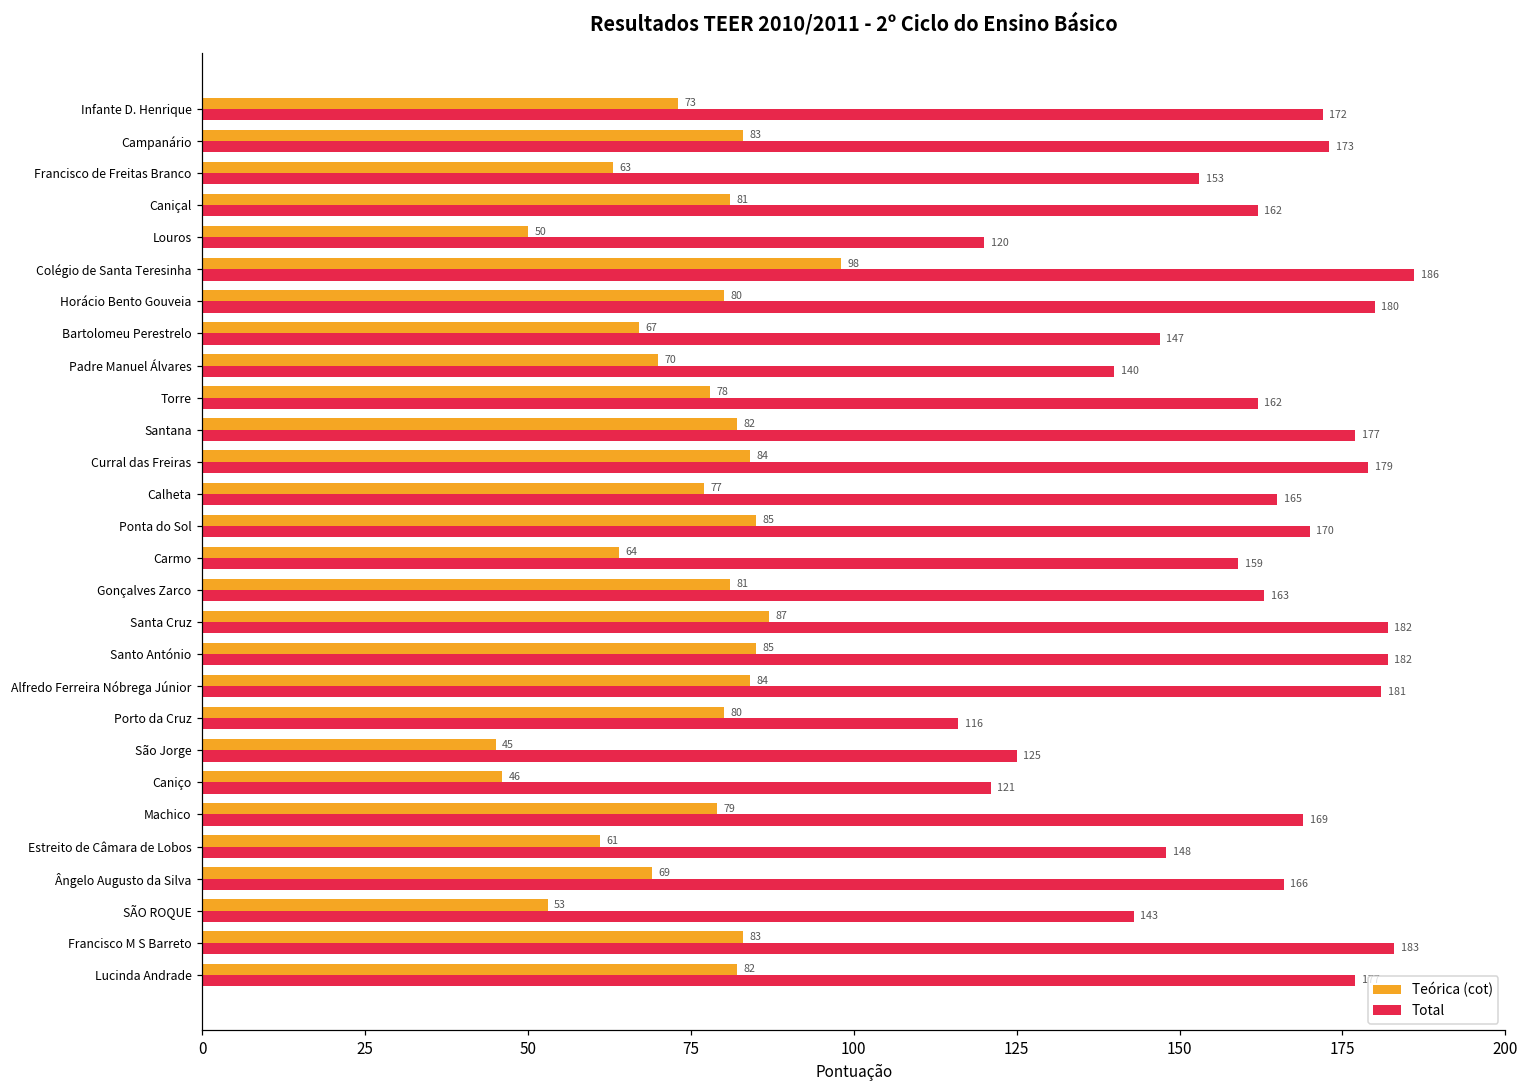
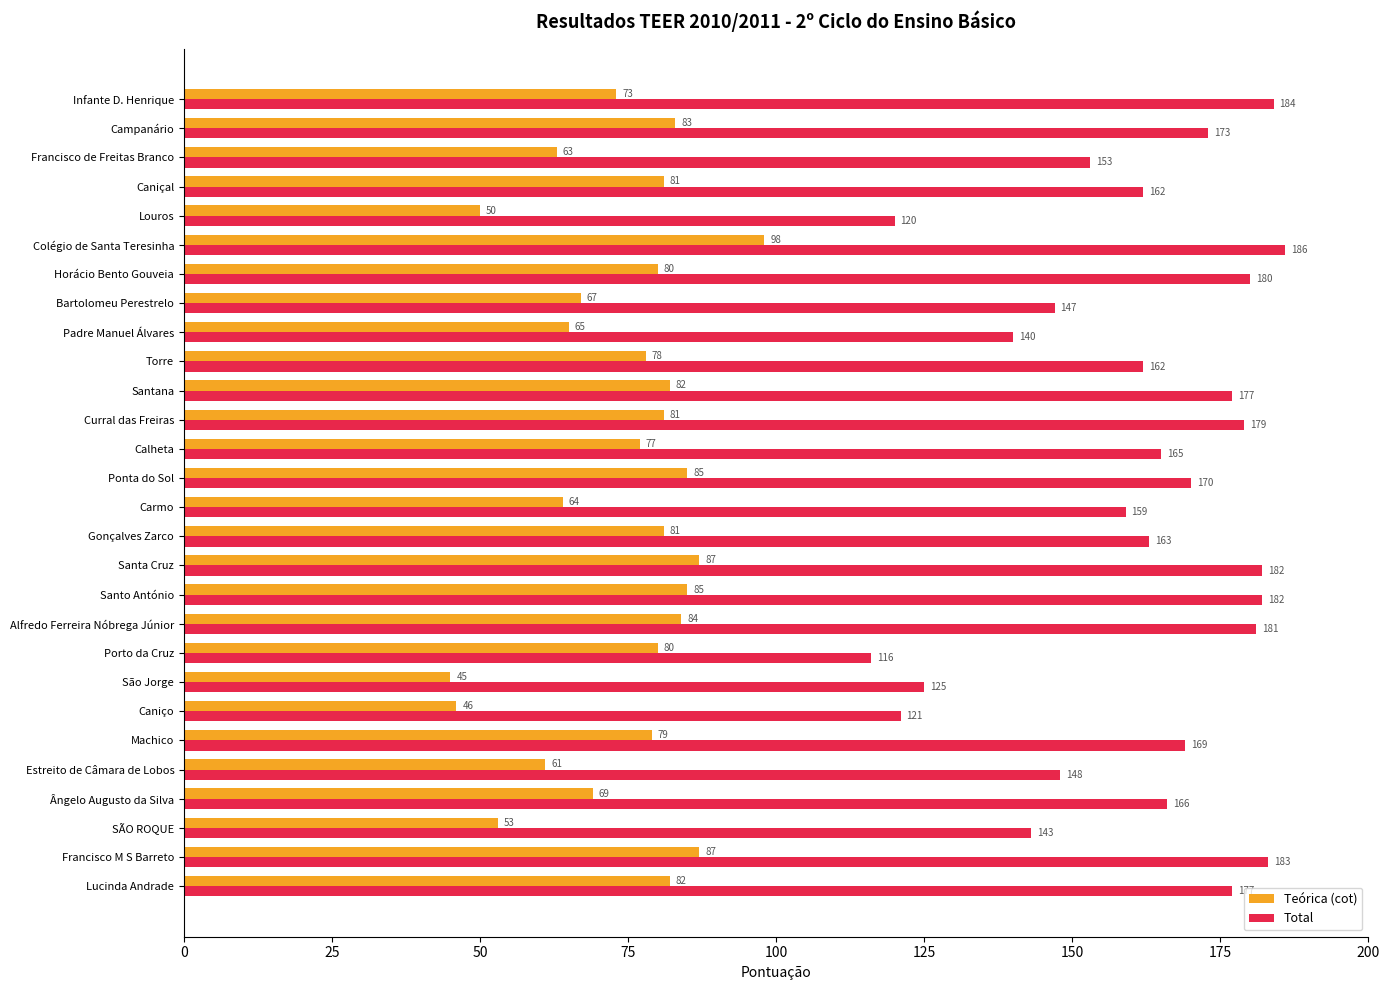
  {
    "Teórica (cot)": {
      "Infante D. Henrique": 73,
      "Campanário": 83,
      "Francisco de Freitas Branco": 63,
      "Caniçal": 81,
      "Louros": 50,
      "Colégio de Santa Teresinha": 98,
      "Horácio Bento Gouveia": 80,
      "Bartolomeu Perestrelo": 67,
-     "Padre Manuel Álvares": 70,
+     "Padre Manuel Álvares": 65,
      "Torre": 78,
      "Santana": 82,
-     "Curral das Freiras": 84,
+     "Curral das Freiras": 81,
      "Calheta": 77,
      "Ponta do Sol": 85,
      "Carmo": 64,
      "Gonçalves Zarco": 81,
      "Santa Cruz": 87,
      "Santo António": 85,
      "Alfredo Ferreira Nóbrega Júnior": 84,
      "Porto da Cruz": 80,
      "São Jorge": 45,
      "Caniço": 46,
      "Machico": 79,
      "Estreito de Câmara de Lobos": 61,
      "Ângelo Augusto da Silva": 69,
      "SÃO ROQUE": 53,
-     "Francisco M S Barreto": 83,
+     "Francisco M S Barreto": 87,
      "Lucinda Andrade": 82
    },
    "Total": {
-     "Infante D. Henrique": 172,
+     "Infante D. Henrique": 184,
      "Campanário": 173,
      "Francisco de Freitas Branco": 153,
      "Caniçal": 162,
      "Louros": 120,
      "Colégio de Santa Teresinha": 186,
      "Horácio Bento Gouveia": 180,
      "Bartolomeu Perestrelo": 147,
      "Padre Manuel Álvares": 140,
      "Torre": 162,
      "Santana": 177,
      "Curral das Freiras": 179,
      "Calheta": 165,
      "Ponta do Sol": 170,
      "Carmo": 159,
      "Gonçalves Zarco": 163,
      "Santa Cruz": 182,
      "Santo António": 182,
      "Alfredo Ferreira Nóbrega Júnior": 181,
      "Porto da Cruz": 116,
      "São Jorge": 125,
      "Caniço": 121,
      "Machico": 169,
      "Estreito de Câmara de Lobos": 148,
      "Ângelo Augusto da Silva": 166,
      "SÃO ROQUE": 143,
      "Francisco M S Barreto": 183
    }
  }
